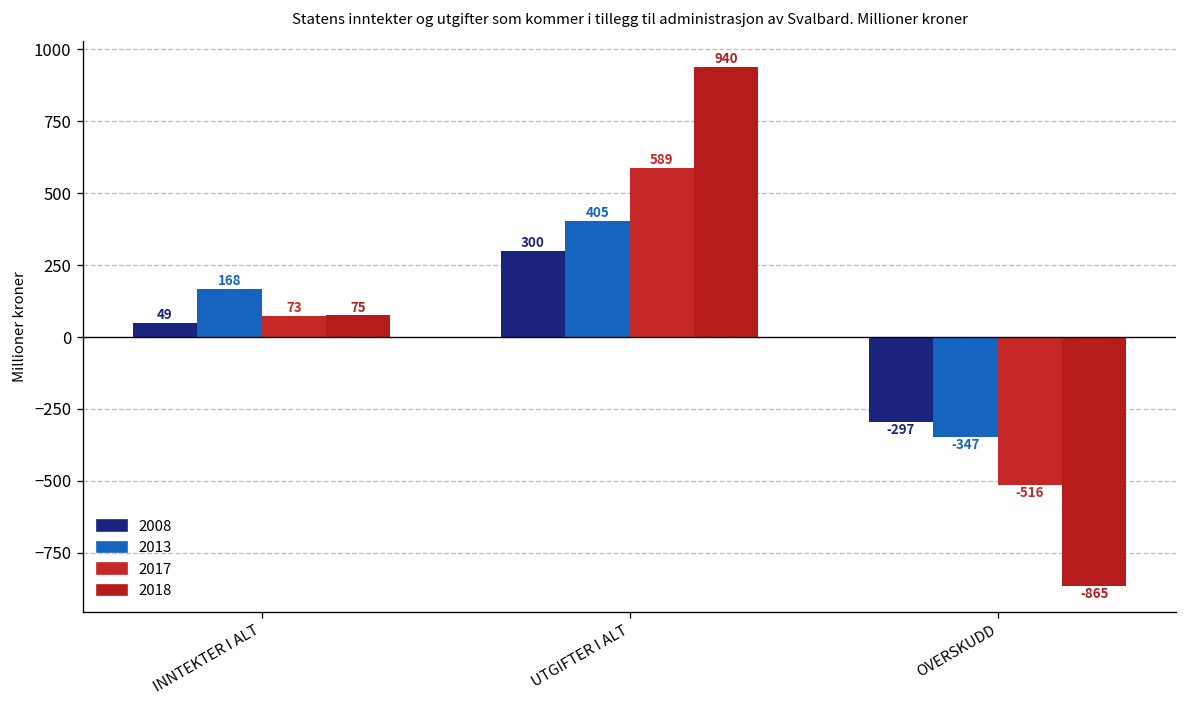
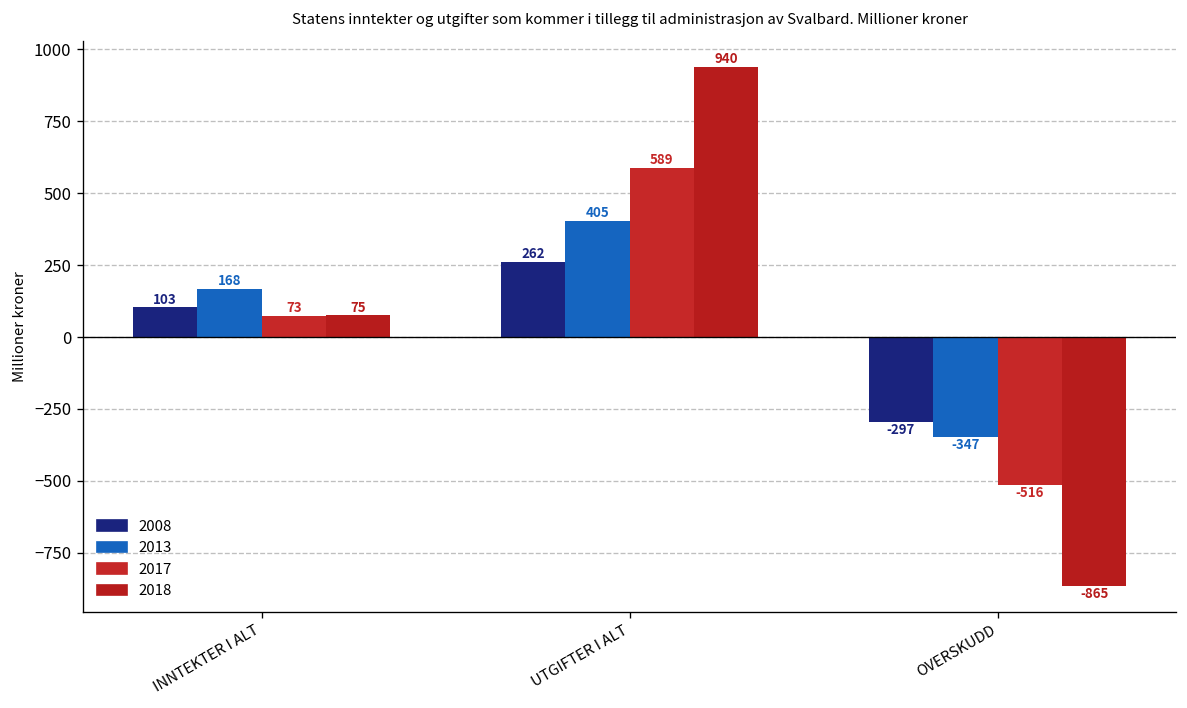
  {
    "2008": {
-     "INNTEKTER I ALT": 49,
-     "UTGIFTER I ALT": 300,
+     "INNTEKTER I ALT": 103,
+     "UTGIFTER I ALT": 262,
      "OVERSKUDD": -297
    },
    "2013": {
      "INNTEKTER I ALT": 168,
      "UTGIFTER I ALT": 405,
      "OVERSKUDD": -347
    }
  }
